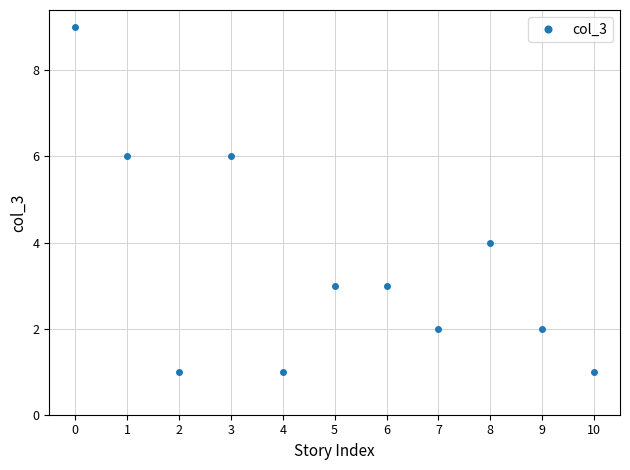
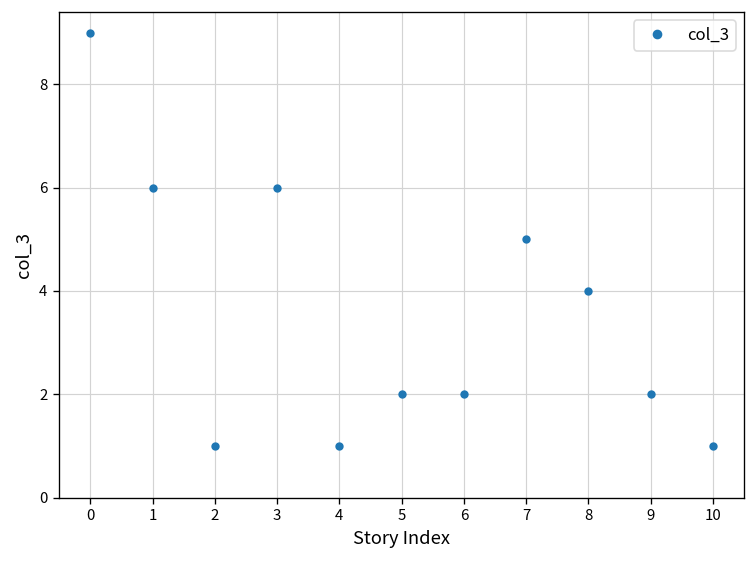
  {
    "0": 9,
    "1": 6,
    "2": 1,
    "3": 6,
    "4": 1,
-   "5": 3,
-   "6": 3,
-   "7": 2,
+   "5": 2,
+   "6": 2,
+   "7": 5,
    "8": 4,
    "9": 2,
    "10": 1
  }
